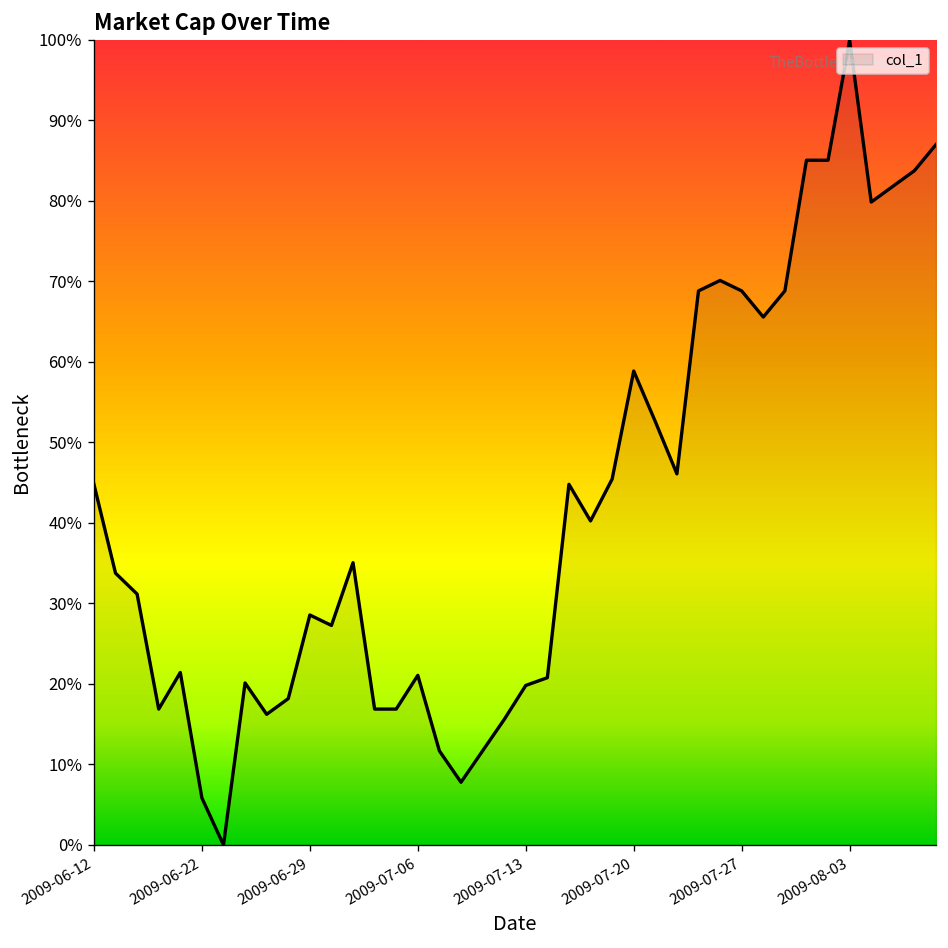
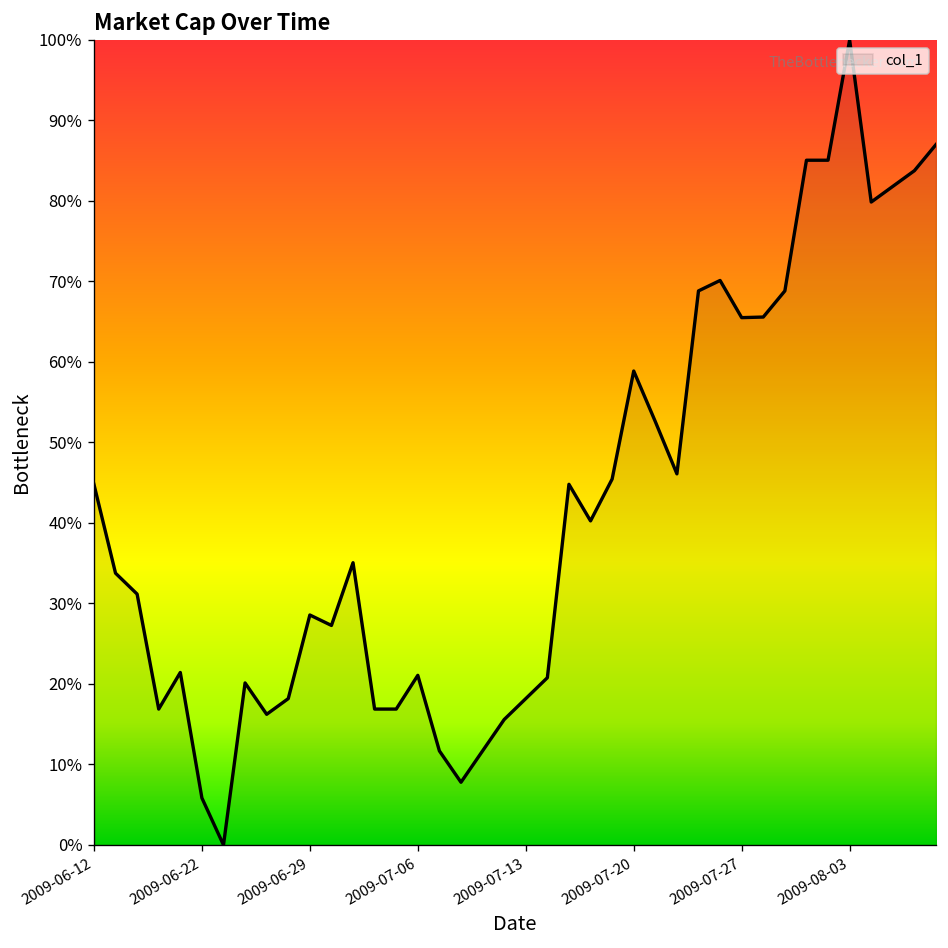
  {
    "2009-06-12": "45%",
    "2009-06-22": "6%",
    "2009-06-29": "29%",
    "2009-07-06": "21%",
-   "2009-07-13": "20%",
+   "2009-07-13": "18%",
    "2009-07-20": "59%",
-   "2009-07-27": "69%",
+   "2009-07-27": "66%",
    "2009-08-03": "100%"
  }
